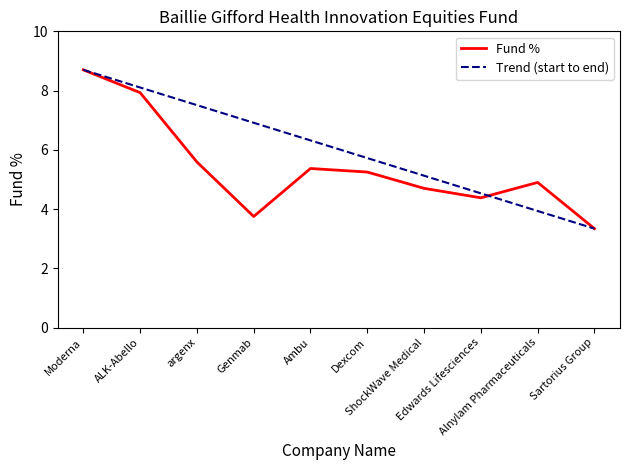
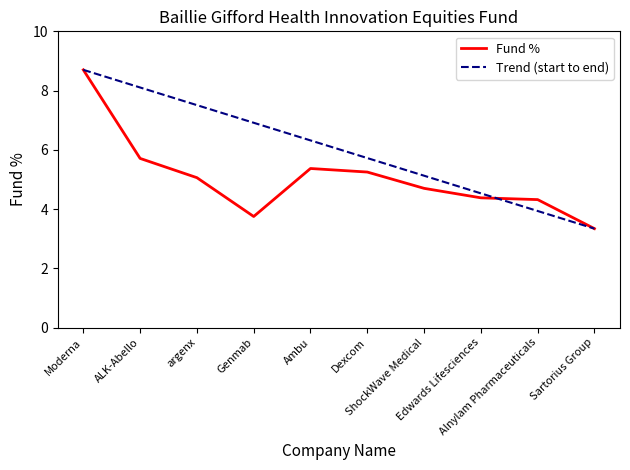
  {
    "Fund %": {
-     "ALK-Abello": 7.9,
-     "argenx": 5.6,
+     "ALK-Abello": 5.7,
+     "argenx": 5.1,
      "Genmab": 3.8,
      "Ambu": 5.4,
      "Dexcom": 5.3,
      "ShockWave Medical": 4.7,
      "Edwards Lifesciences": 4.4,
-     "Alnylam Pharmaceuticals": 4.9
+     "Alnylam Pharmaceuticals": 4.3
    }
  }
